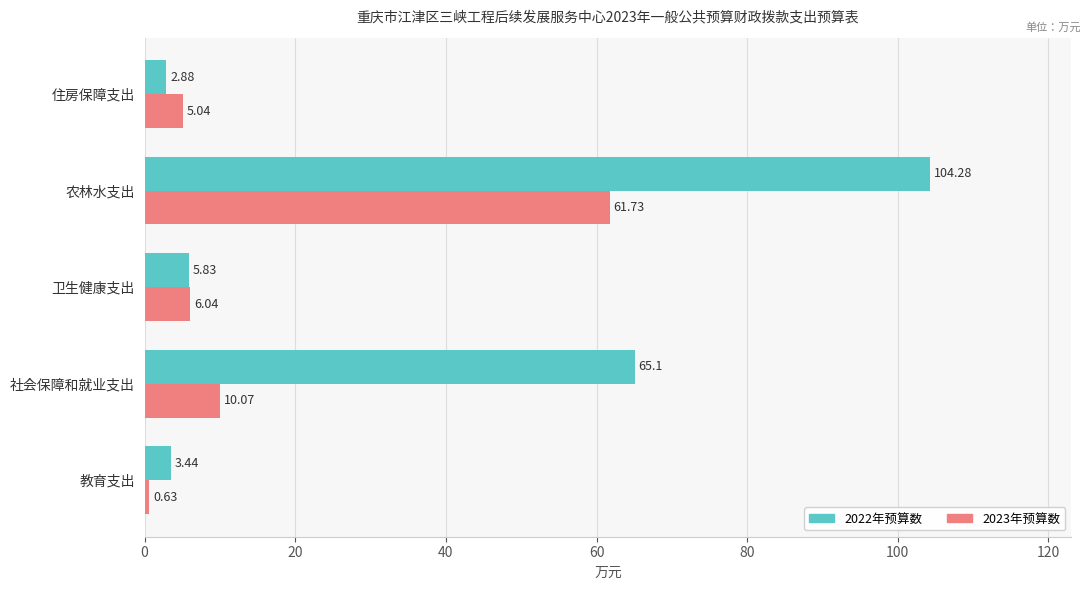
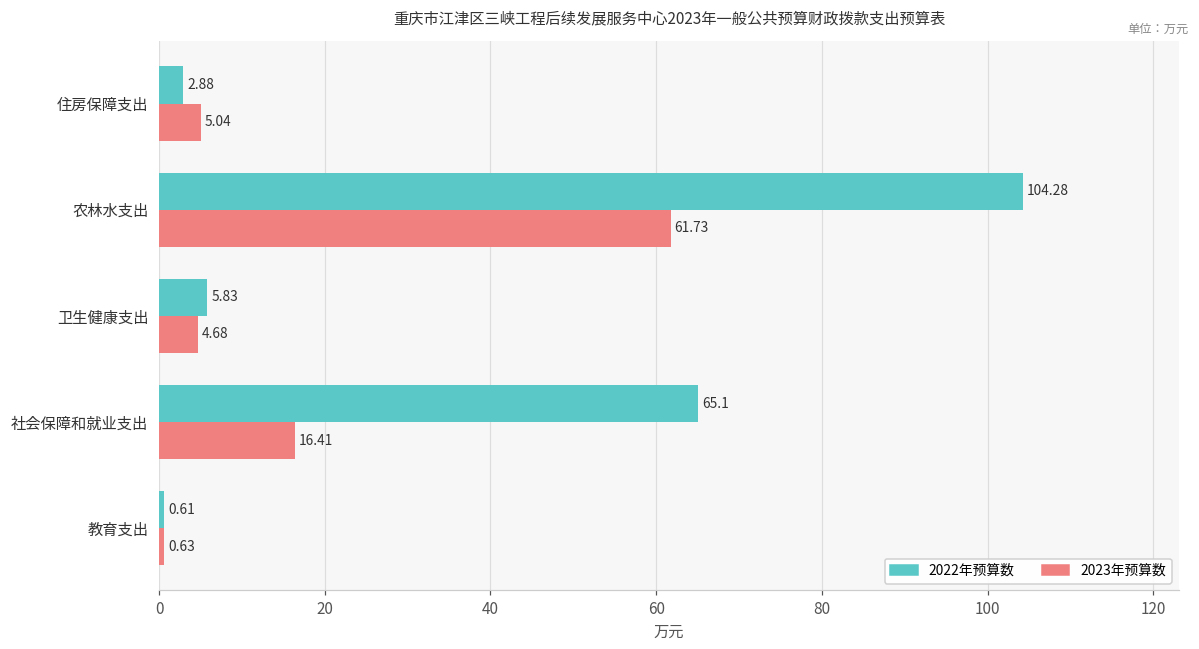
  {
    "2022年预算数": {
      "住房保障支出": 2.88,
      "农林水支出": 104.28,
      "卫生健康支出": 5.83,
      "社会保障和就业支出": 65.1,
-     "教育支出": 3.44
+     "教育支出": 0.61
    },
    "2023年预算数": {
      "住房保障支出": 5.04,
      "农林水支出": 61.73,
-     "卫生健康支出": 6.04,
-     "社会保障和就业支出": 10.07,
+     "卫生健康支出": 4.68,
+     "社会保障和就业支出": 16.41,
      "教育支出": 0.63
    }
  }
